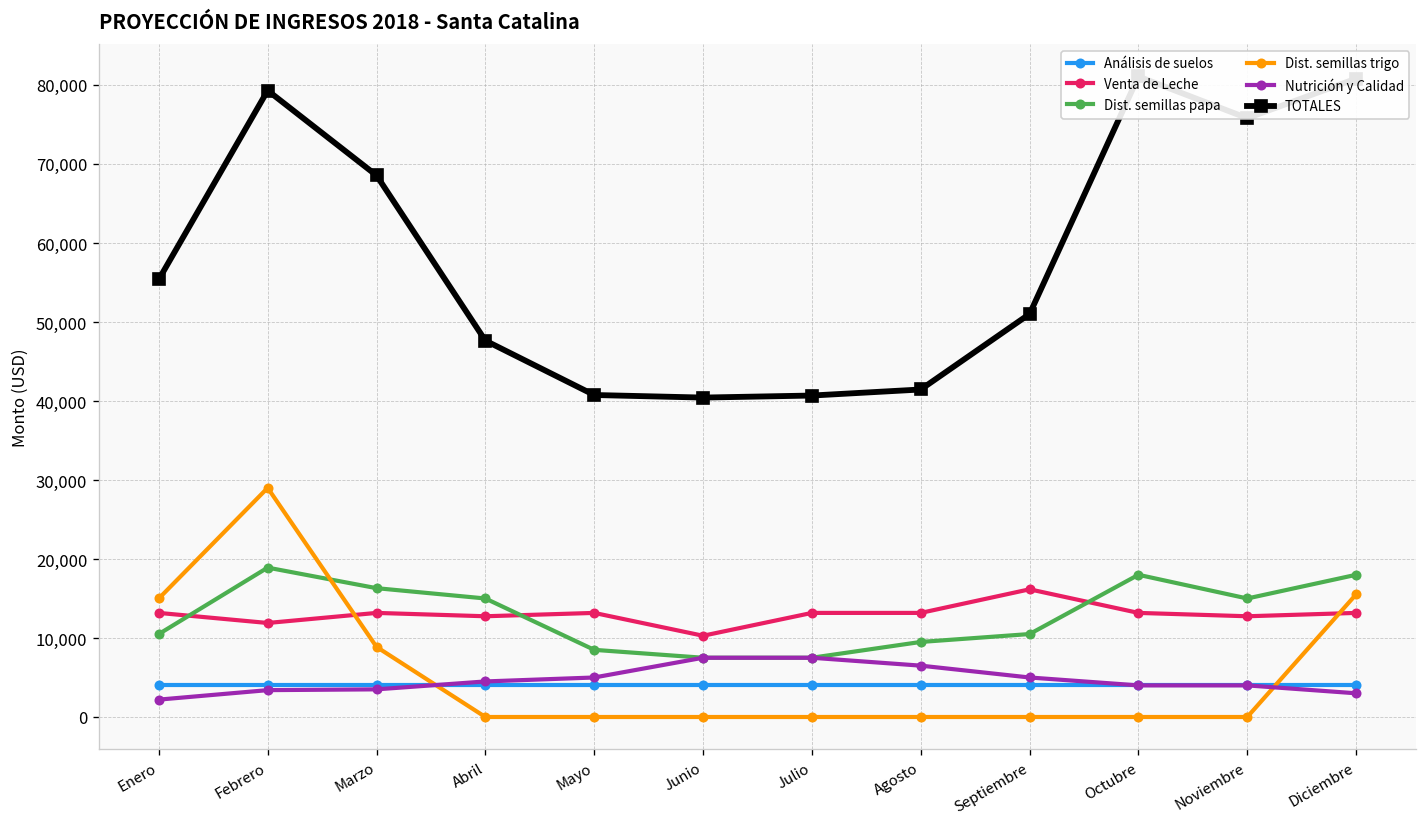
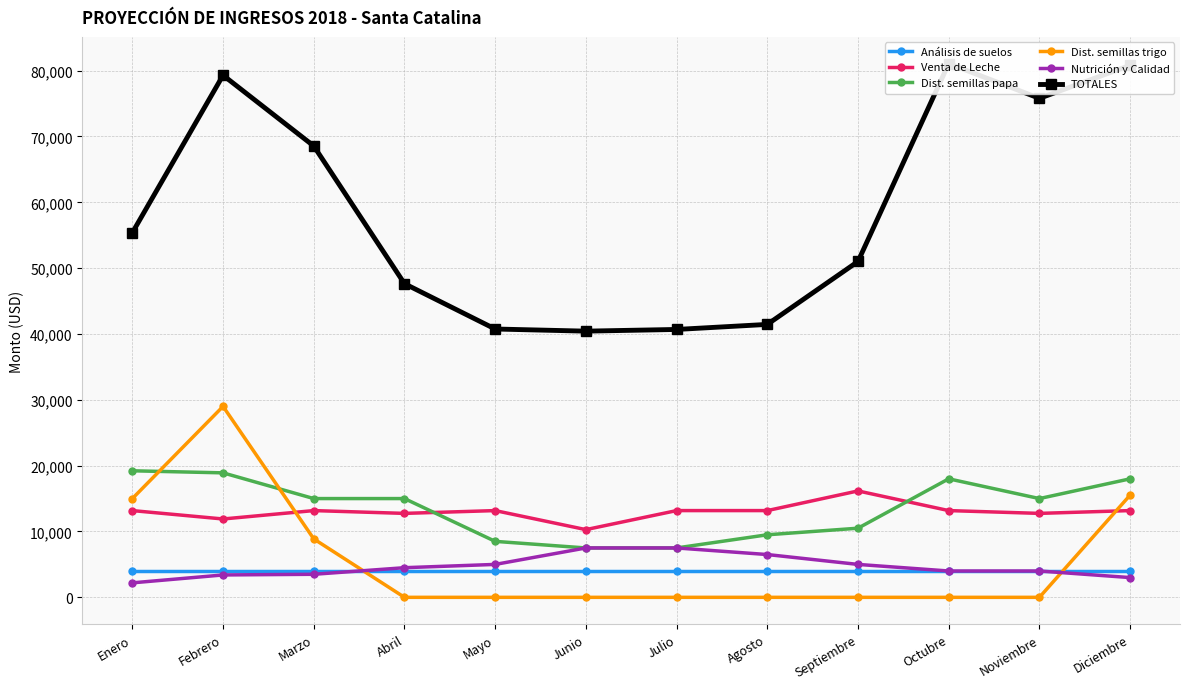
  {
    "Análisis de suelos": {
      "Enero": "4,000",
      "Febrero": "4,000",
      "Marzo": "4,000",
      "Abril": "4,000",
      "Mayo": "4,000",
      "Junio": "4,000",
      "Julio": "4,000",
      "Agosto": "4,000",
      "Septiembre": "4,000",
      "Diciembre": "4,000"
    },
    "Venta de Leche": {
      "Enero": "13,000",
      "Febrero": "12,000",
      "Marzo": "13,000",
      "Abril": "13,000",
      "Mayo": "13,000",
      "Junio": "10,000",
      "Julio": "13,000",
      "Agosto": "13,000",
      "Septiembre": "16,000",
      "Octubre": "13,000",
      "Noviembre": "13,000",
      "Diciembre": "13,000"
    },
    "Dist. semillas papa": {
-     "Enero": "11,000",
+     "Enero": "19,000",
      "Febrero": "19,000",
-     "Marzo": "16,000",
+     "Marzo": "15,000",
      "Abril": "15,000",
      "Mayo": "9,000",
      "Agosto": "10,000",
      "Septiembre": "11,000",
      "Octubre": "18,000",
      "Noviembre": "15,000",
      "Diciembre": "18,000"
    },
    "Dist. semillas trigo": {
      "Enero": "15,000",
      "Febrero": "29,000",
      "Marzo": "9,000",
      "Abril": "0",
      "Mayo": "0",
      "Junio": "0",
      "Julio": "0",
      "Agosto": "0",
      "Septiembre": "0",
      "Octubre": "0",
      "Noviembre": "0",
      "Diciembre": "16,000"
    },
    "Nutrición y Calidad": {
      "Enero": "2,000",
      "Febrero": "3,000",
      "Marzo": "4,000",
      "Abril": "5,000",
      "Mayo": "5,000",
      "Agosto": "7,000",
      "Septiembre": "5,000",
      "Diciembre": "3,000"
    },
    "TOTALES": {
      "Enero": "55,000",
      "Febrero": "79,000",
      "Marzo": "69,000",
      "Abril": "48,000",
      "Mayo": "41,000",
      "Junio": "40,000",
      "Julio": "41,000",
      "Agosto": "41,000",
      "Septiembre": "51,000",
      "Noviembre": "76,000"
    }
  }
